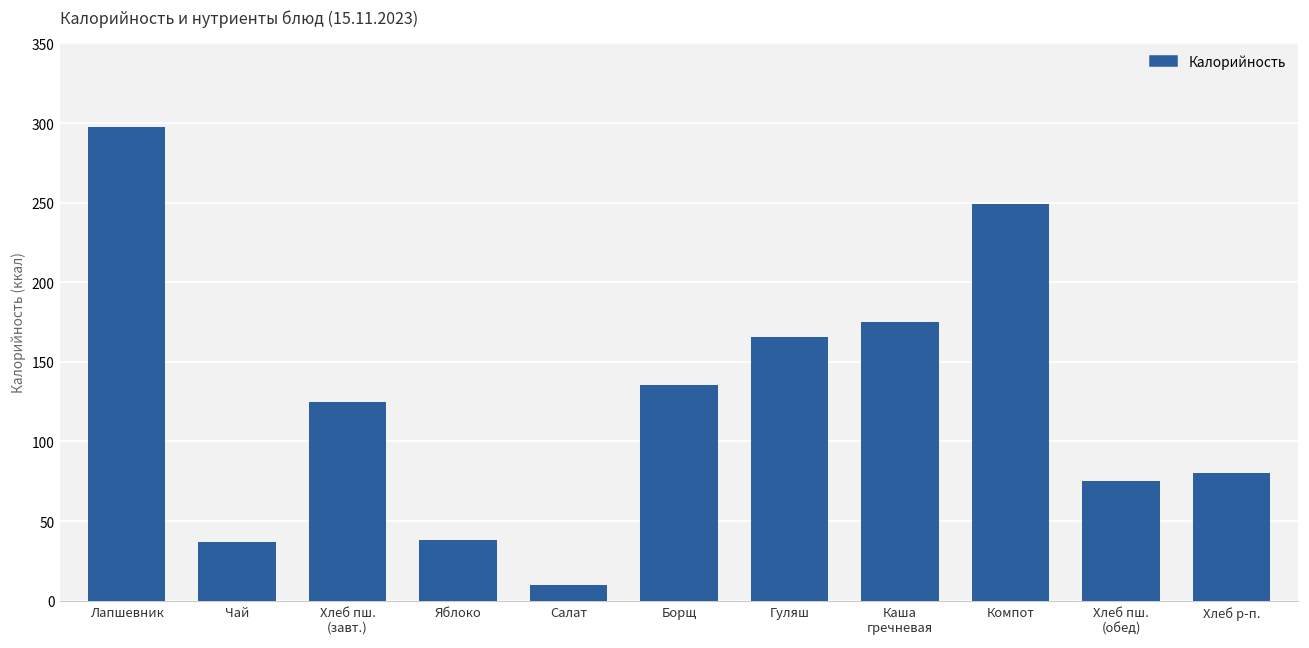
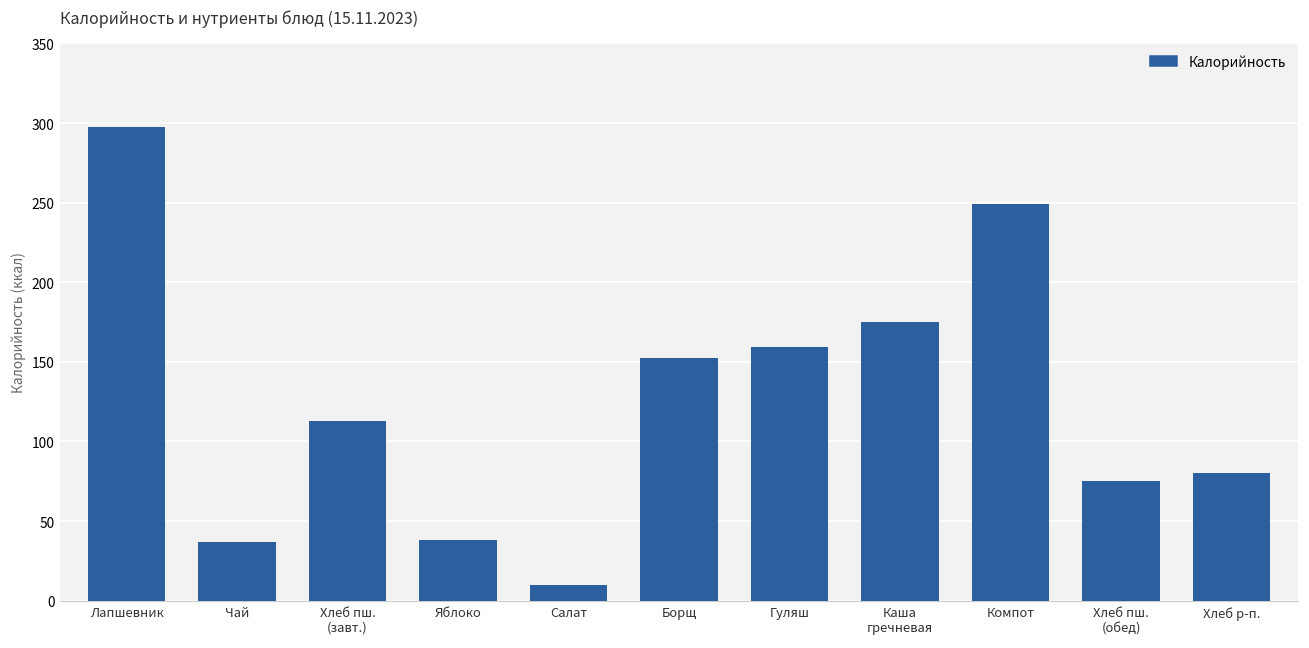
  {
    "Лапшевник": 298,
    "Чай": 37,
-   "Хлеб пш. (завт.)": 125,
+   "Хлеб пш. (завт.)": 113,
    "Яблоко": 38,
    "Салат": 10,
-   "Борщ": 135,
-   "Гуляш": 166,
+   "Борщ": 153,
+   "Гуляш": 160,
    "Каша гречневая": 175,
    "Компот": 249,
    "Хлеб пш. (обед)": 75,
    "Хлеб р-п.": 80
  }
